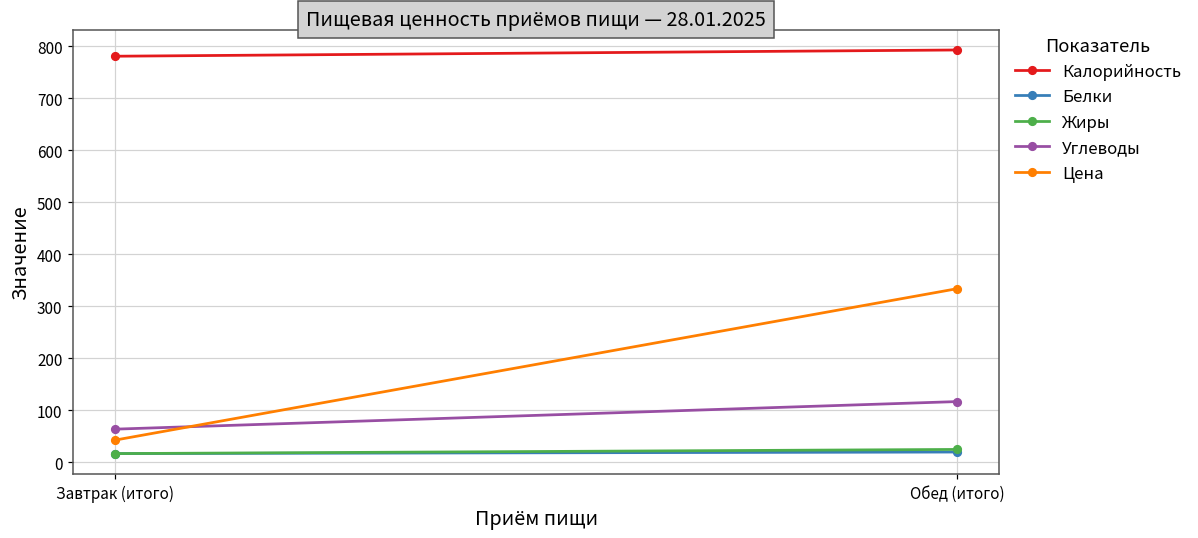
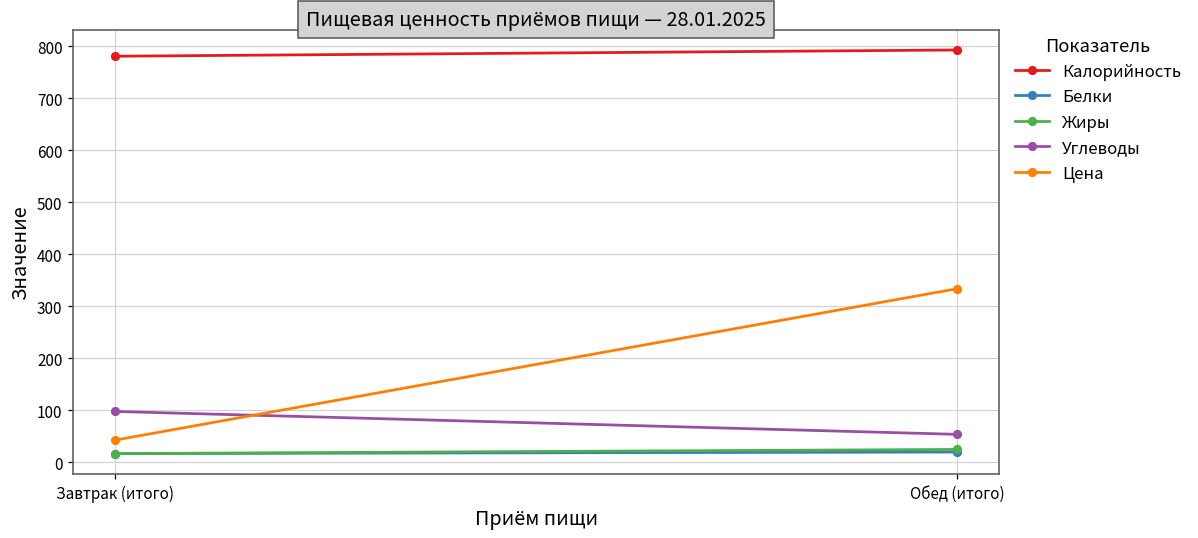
  {
    "Калорийность": {
      "Завтрак (итого)": 780,
      "Обед (итого)": 790
    },
    "Углеводы": {
-     "Завтрак (итого)": 60,
-     "Обед (итого)": 120
+     "Завтрак (итого)": 100,
+     "Обед (итого)": 50
    },
    "Цена": {
      "Завтрак (итого)": 40,
      "Обед (итого)": 330
    }
  }
